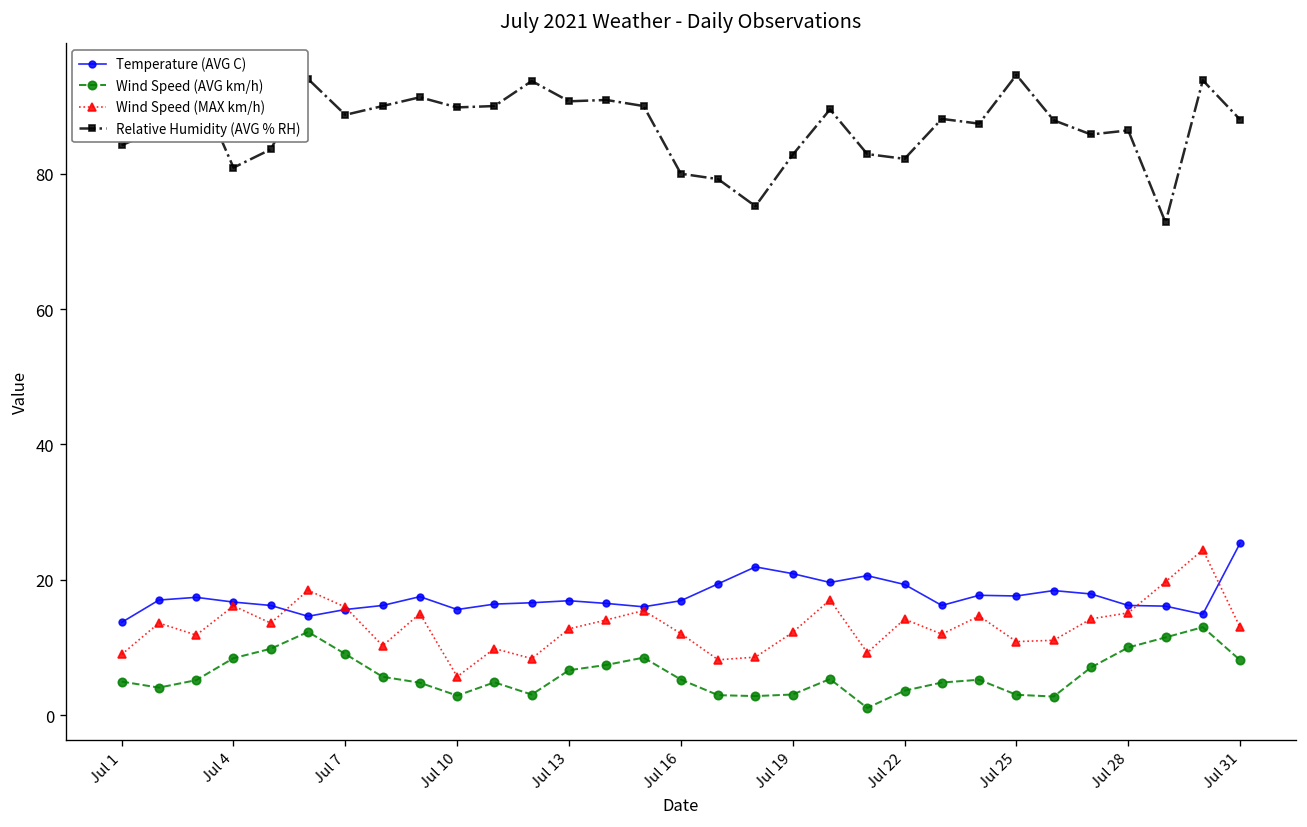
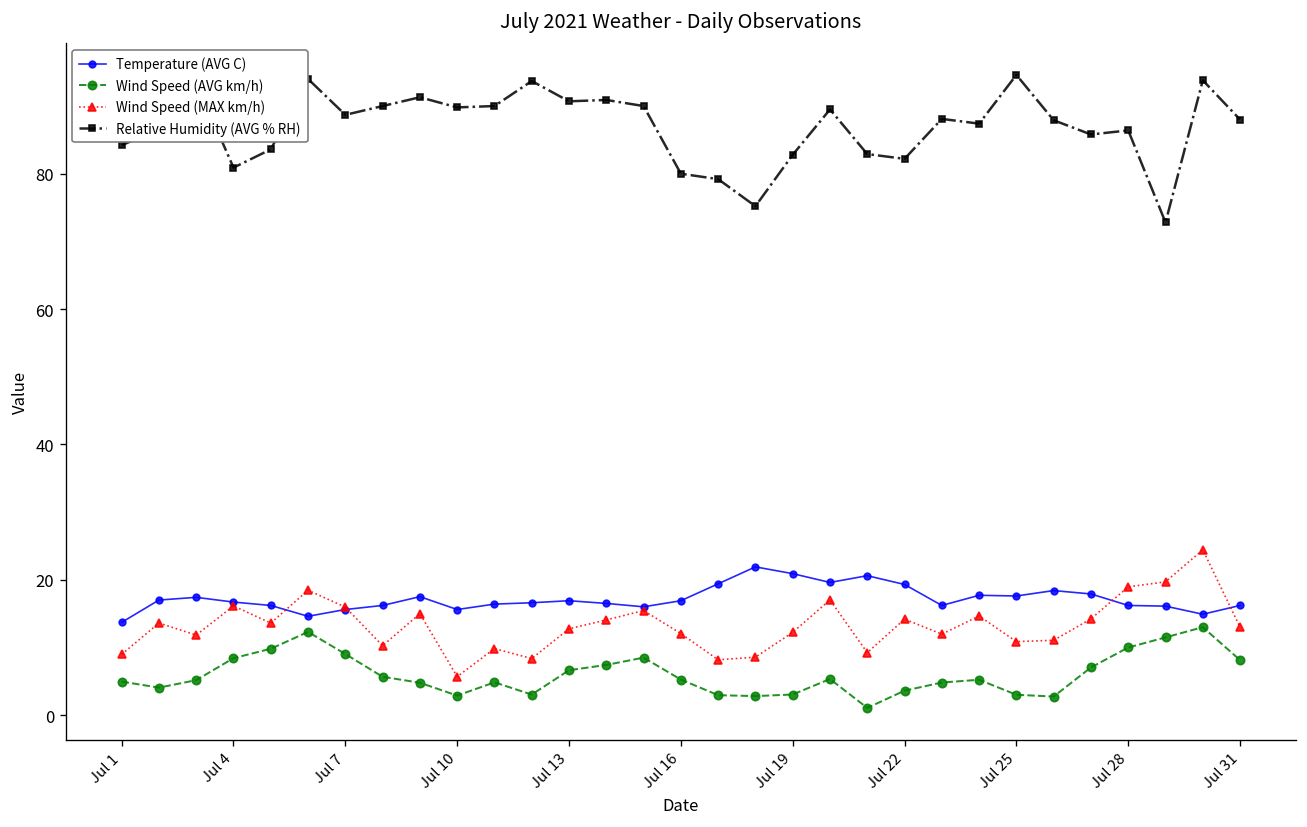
  {
    "Temperature (AVG C)": {
      "Jul 1": 14,
      "Jul 4": 17,
      "Jul 10": 16,
      "Jul 13": 17,
      "Jul 16": 17,
      "Jul 19": 21,
      "Jul 22": 19,
      "Jul 25": 18,
      "Jul 28": 16,
-     "Jul 31": 25
+     "Jul 31": 16
    },
    "Wind Speed (AVG km/h)": {
      "Jul 1": 5,
      "Jul 4": 8,
      "Jul 7": 9,
      "Jul 10": 3,
      "Jul 13": 7,
      "Jul 16": 5,
      "Jul 19": 3,
      "Jul 22": 4,
      "Jul 25": 3,
      "Jul 28": 10,
      "Jul 31": 8
    },
    "Wind Speed (MAX km/h)": {
      "Jul 1": 9,
      "Jul 4": 16,
      "Jul 10": 6,
      "Jul 13": 13,
      "Jul 16": 12,
      "Jul 19": 12,
      "Jul 22": 14,
      "Jul 25": 11,
-     "Jul 28": 15,
+     "Jul 28": 19,
      "Jul 31": 13
    },
    "Relative Humidity (AVG % RH)": {
      "Jul 1": 84,
      "Jul 4": 81,
      "Jul 7": 89,
      "Jul 10": 90,
      "Jul 13": 91,
      "Jul 16": 80,
      "Jul 19": 83,
      "Jul 22": 82,
      "Jul 25": 95,
      "Jul 28": 86,
      "Jul 31": 88
    }
  }
